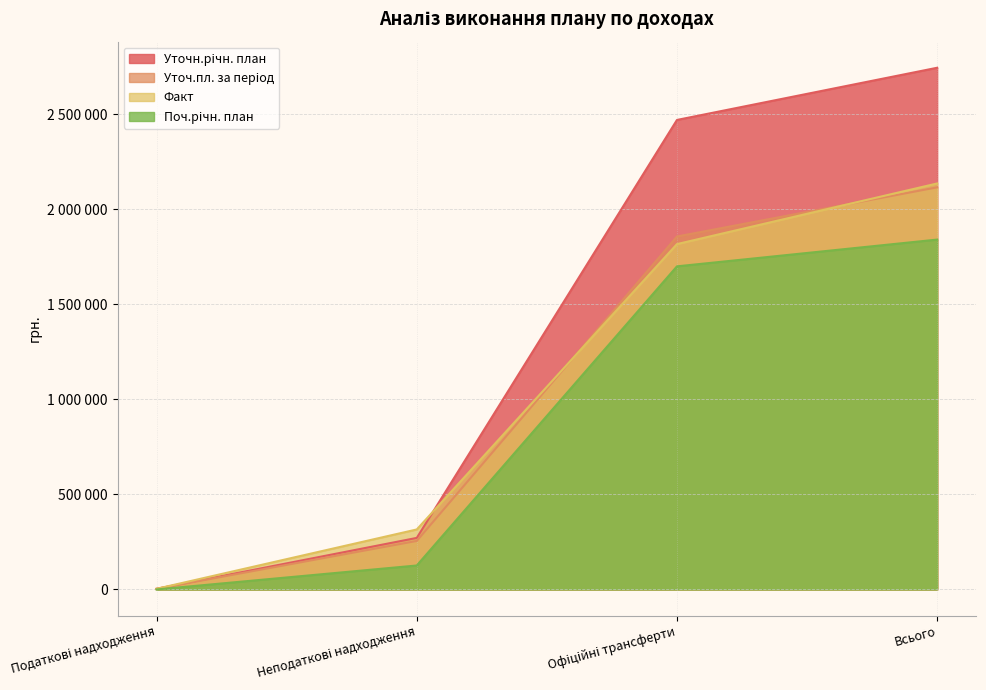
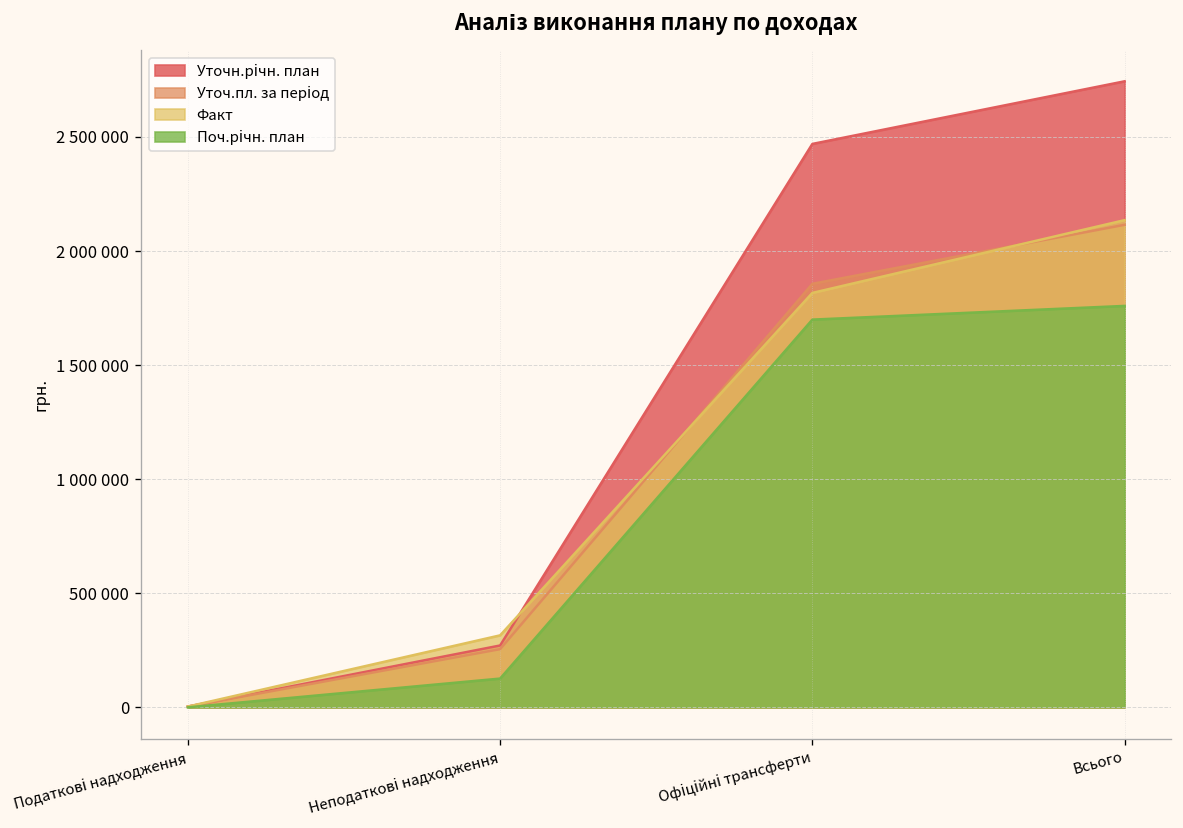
  {
    "Поч.річн. план": {
      "Неподаткові надходження": 130000,
      "Офіційні трансферти": 1700000,
-     "Всього": 1840000
+     "Всього": 1760000
    }
  }
